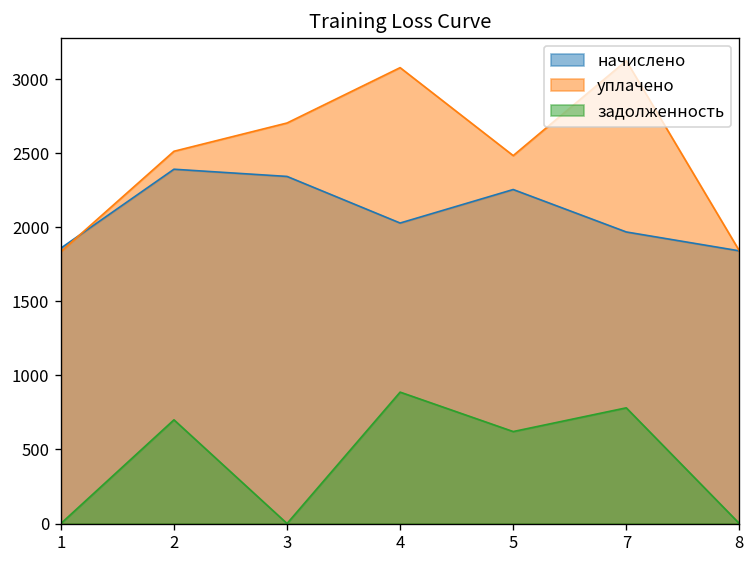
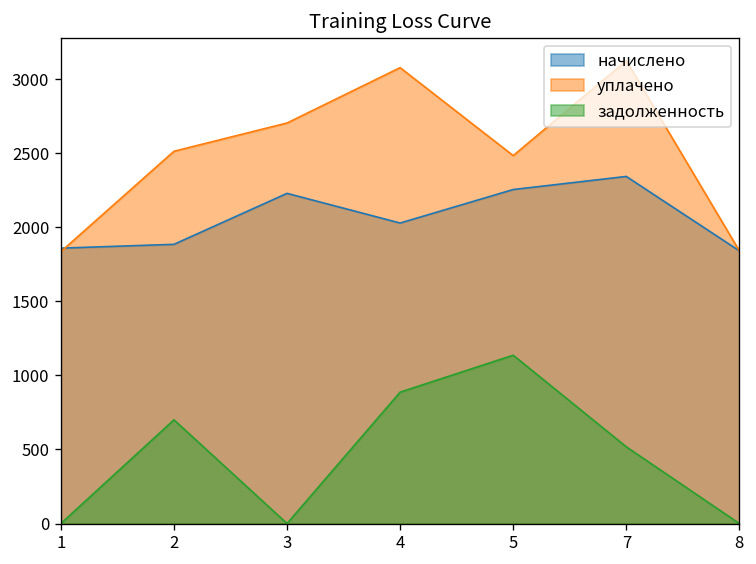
  {
    "начислено": {
      "1": 1860,
-     "2": 2390,
-     "3": 2340,
+     "2": 1880,
+     "3": 2230,
      "4": 2030,
      "5": 2250,
-     "7": 1970
+     "7": 2340
    },
    "уплачено": {
      "1": 1840,
      "2": 2510,
      "3": 2700,
      "4": 3080,
      "5": 2480
    },
    "задолженность": {
      "1": 0,
      "2": 700,
      "3": 0,
      "4": 890,
-     "5": 620,
-     "7": 780,
+     "5": 1140,
+     "7": 520,
      "8": 0
    }
  }
